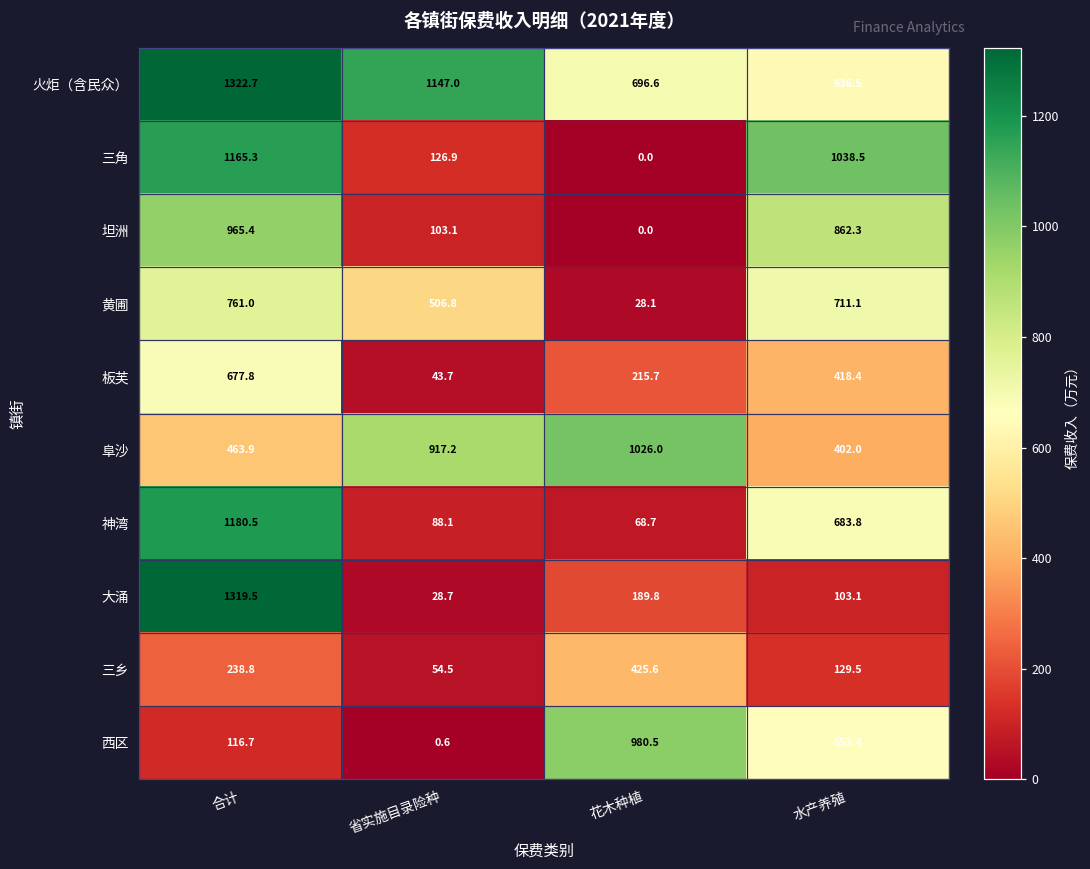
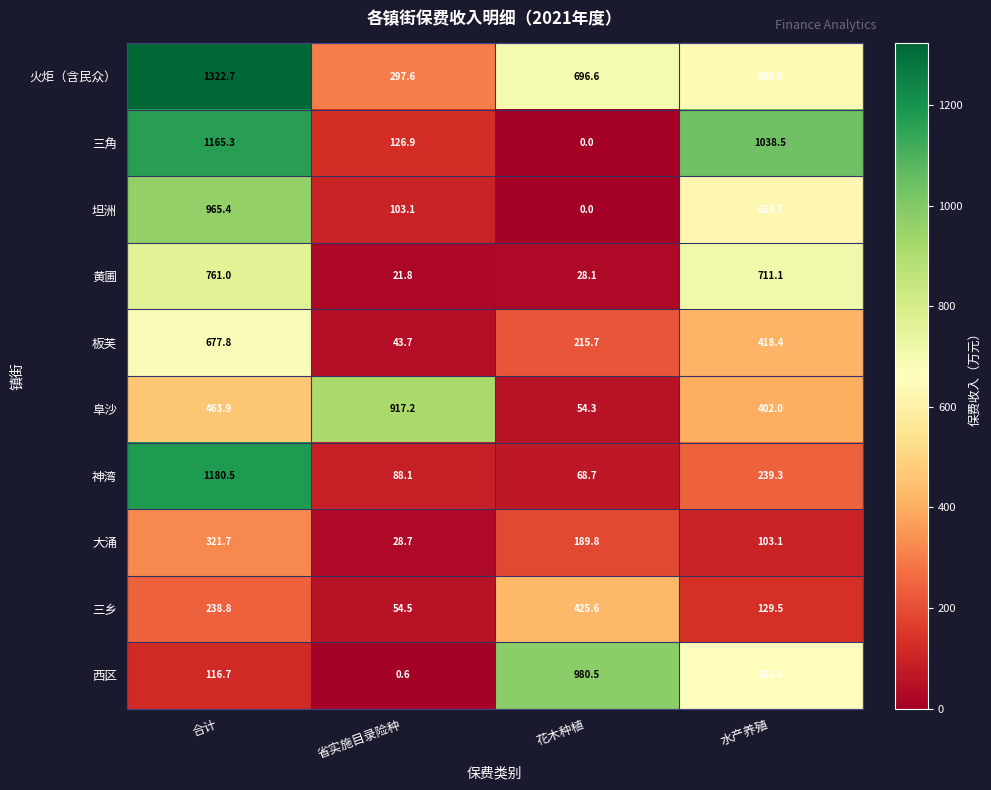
  {
    "火炬（含民众）": {
      "合计": 1322.7,
-     "省实施目录险种": 1147.0,
+     "省实施目录险种": 297.6,
      "花木种植": 696.6,
      "水产养殖": 636.5
    },
    "三角": {
      "合计": 1165.3,
      "省实施目录险种": 126.9,
      "花木种植": 0.0,
      "水产养殖": 1038.5
    },
    "坦洲": {
      "合计": 965.4,
      "省实施目录险种": 103.1,
      "花木种植": 0.0,
-     "水产养殖": 862.3
+     "水产养殖": 629.7
    },
    "黄圃": {
      "合计": 761.0,
-     "省实施目录险种": 506.8,
+     "省实施目录险种": 21.8,
      "花木种植": 28.1,
      "水产养殖": 711.1
    },
    "板芙": {
      "合计": 677.8,
      "省实施目录险种": 43.7,
      "花木种植": 215.7,
      "水产养殖": 418.4
    },
    "阜沙": {
      "合计": 463.9,
      "省实施目录险种": 917.2,
-     "花木种植": 1026.0,
+     "花木种植": 54.3,
      "水产养殖": 402.0
    },
    "神湾": {
      "合计": 1180.5,
      "省实施目录险种": 88.1,
      "花木种植": 68.7,
-     "水产养殖": 683.8
+     "水产养殖": 239.3
    },
    "大涌": {
-     "合计": 1319.5,
+     "合计": 321.7,
      "省实施目录险种": 28.7,
      "花木种植": 189.8,
      "水产养殖": 103.1
    },
    "三乡": {
      "合计": 238.8,
      "省实施目录险种": 54.5,
      "花木种植": 425.6,
      "水产养殖": 129.5
    },
    "西区": {
      "合计": 116.7,
      "省实施目录险种": 0.6,
      "花木种植": 980.5,
      "水产养殖": 652.4
    }
  }
